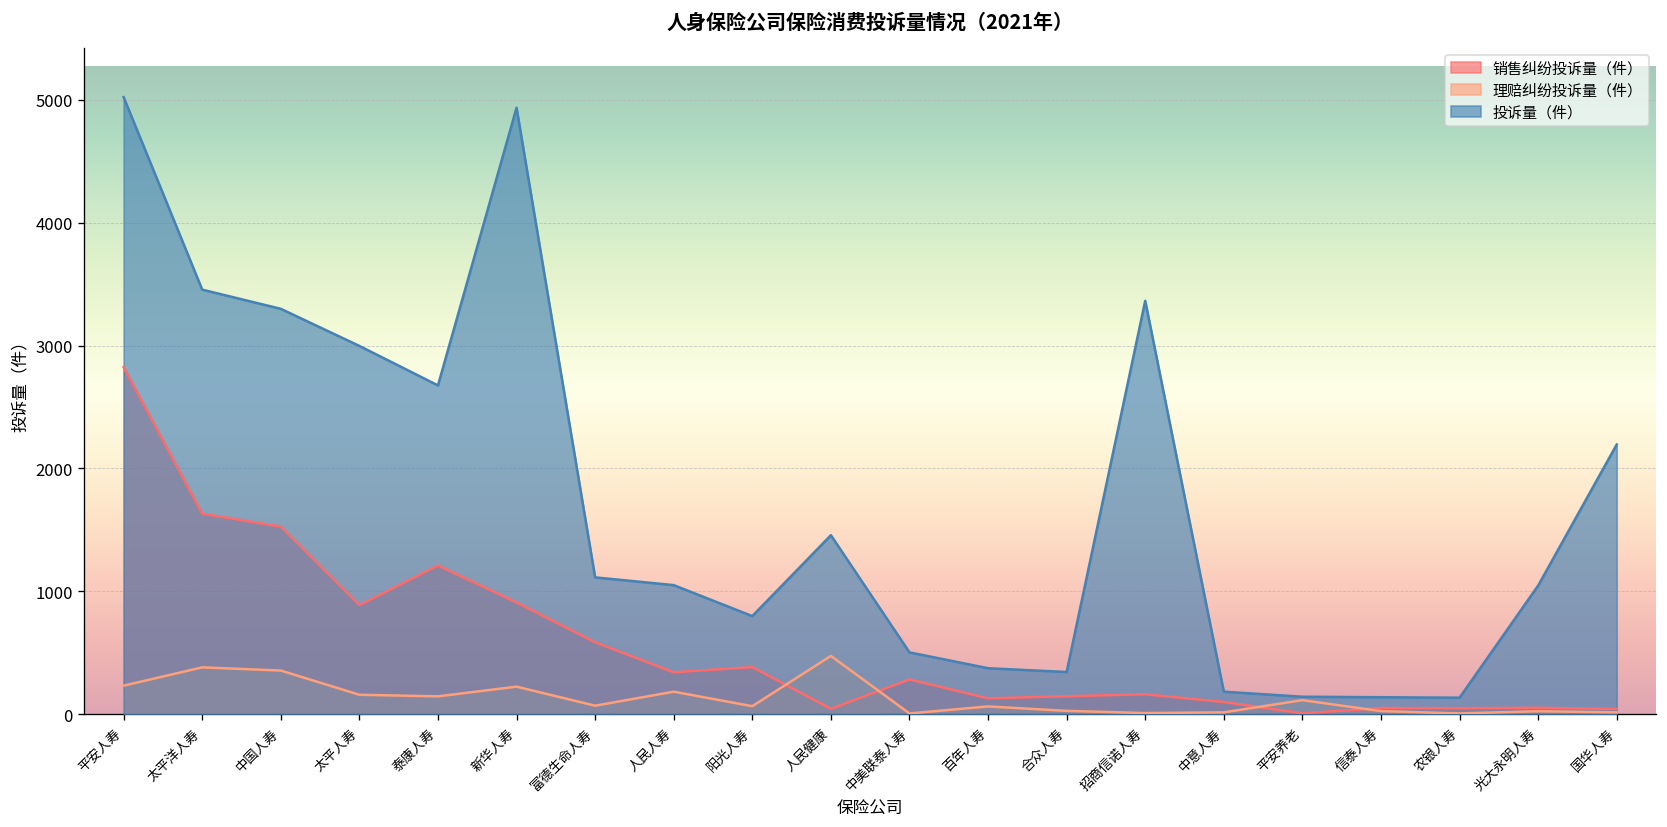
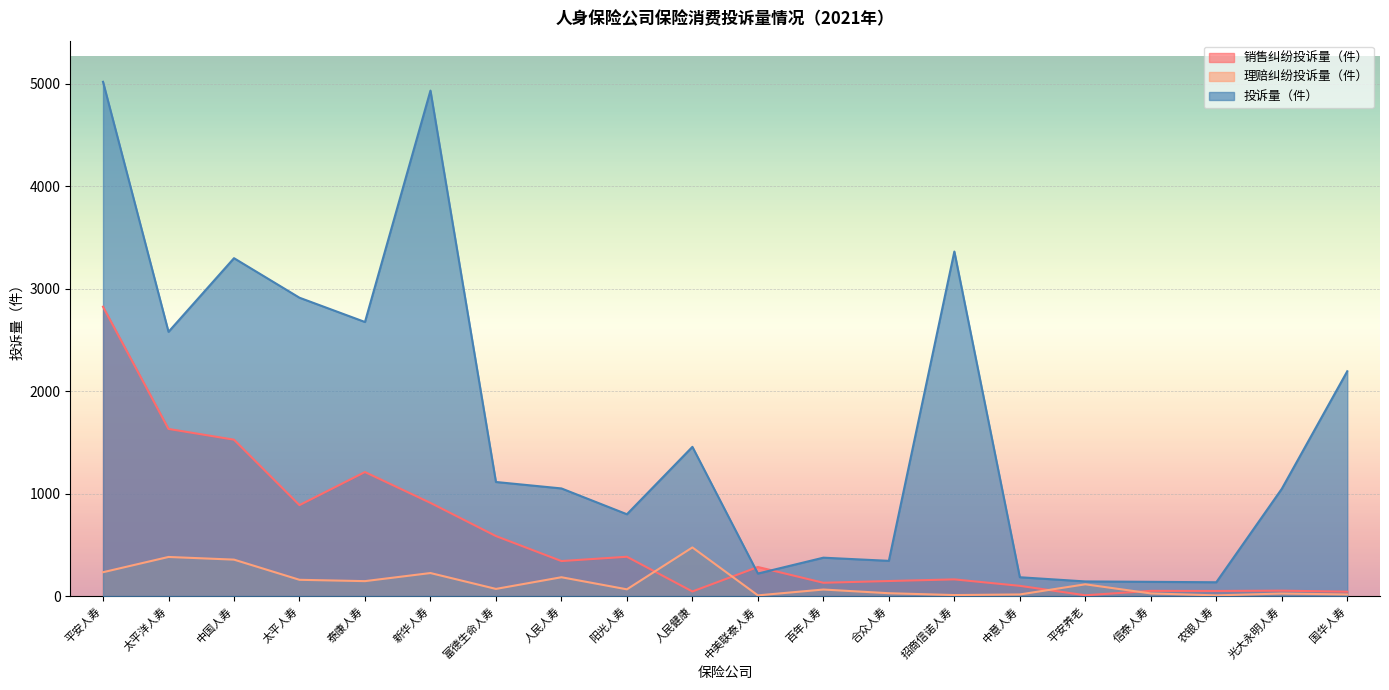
  {
    "投诉量（件）": {
      "平安人寿": 5020,
-     "太平洋人寿": 3460,
+     "太平洋人寿": 2580,
      "中国人寿": 3300,
-     "太平人寿": 3000,
+     "太平人寿": 2910,
      "泰康人寿": 2680,
      "新华人寿": 4940,
      "富德生命人寿": 1110,
      "人民人寿": 1050,
      "阳光人寿": 800,
      "人民健康": 1460,
-     "中美联泰人寿": 500,
+     "中美联泰人寿": 220,
      "百年人寿": 380,
      "合众人寿": 340,
      "招商信诺人寿": 3360,
      "中意人寿": 180,
      "平安养老": 140,
      "信泰人寿": 140,
      "农银人寿": 140,
      "光大永明人寿": 1050,
      "国华人寿": 2200
    }
  }
